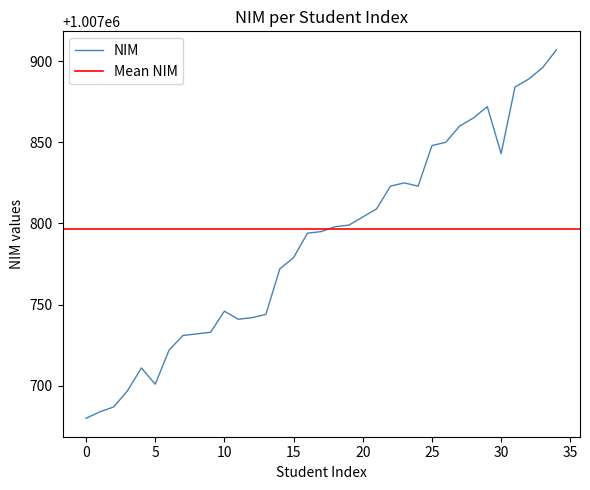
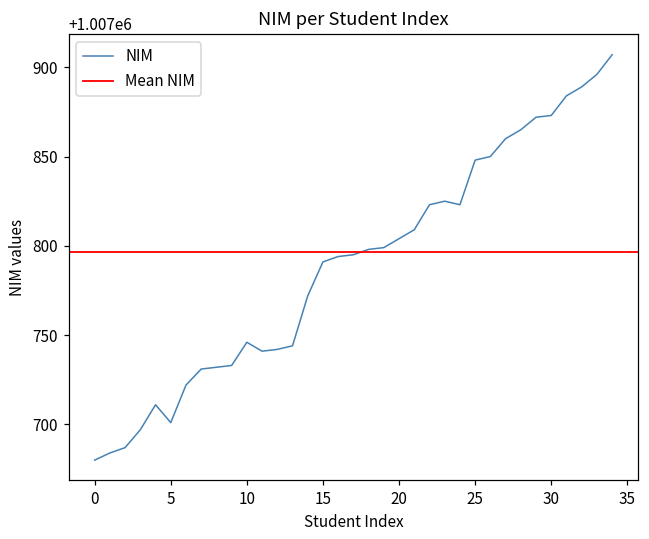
  {
    "0": 1007680,
    "5": 1007701,
    "10": 1007746,
-   "15": 1007779,
+   "15": 1007791,
    "20": 1007804,
    "25": 1007848,
-   "30": 1007843
+   "30": 1007873
  }
